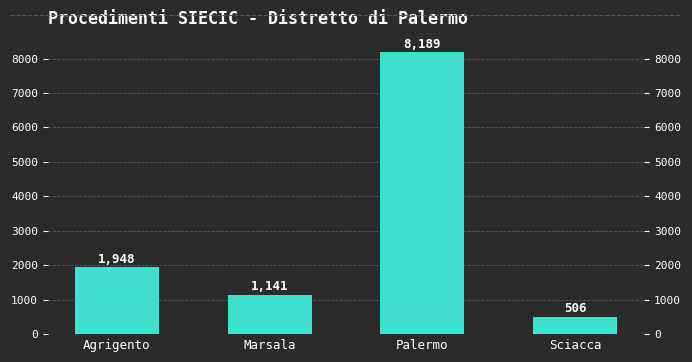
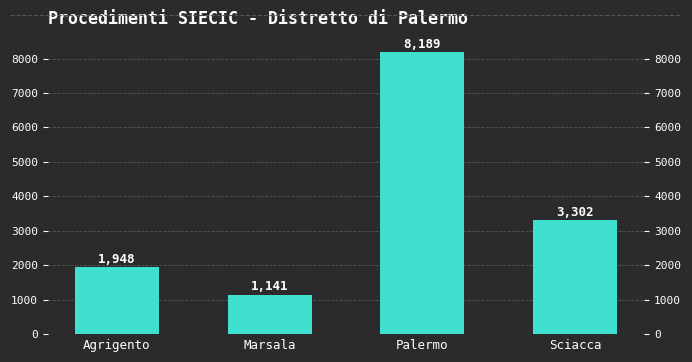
  {
    "Agrigento": "1,948",
    "Marsala": "1,141",
    "Palermo": "8,189",
-   "Sciacca": "506"
+   "Sciacca": "3,302"
  }
